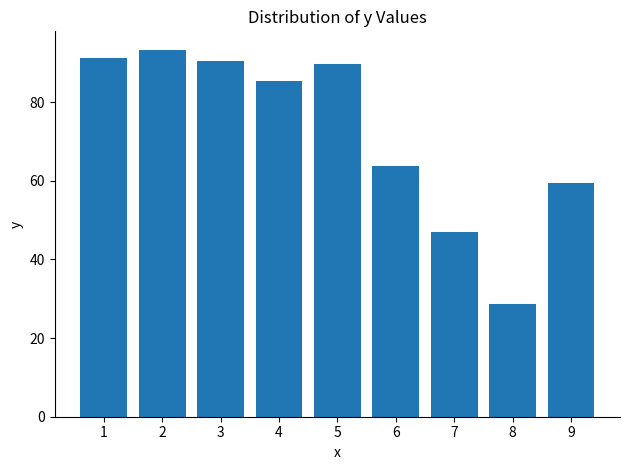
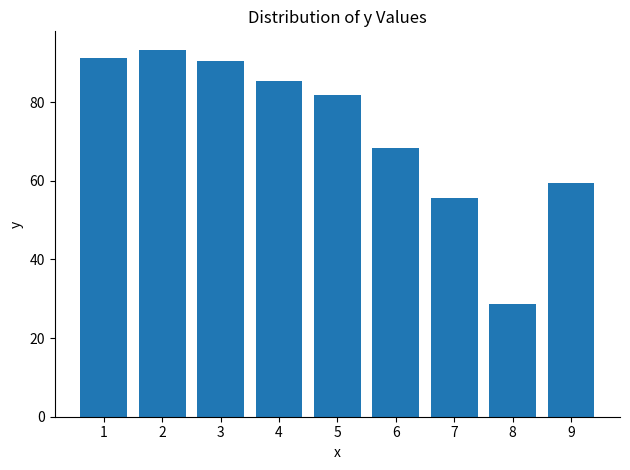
  {
    "1": 91,
    "2": 93,
    "3": 90,
    "4": 85,
-   "5": 90,
-   "6": 64,
-   "7": 47,
+   "5": 82,
+   "6": 68,
+   "7": 56,
    "8": 29,
    "9": 60
  }
